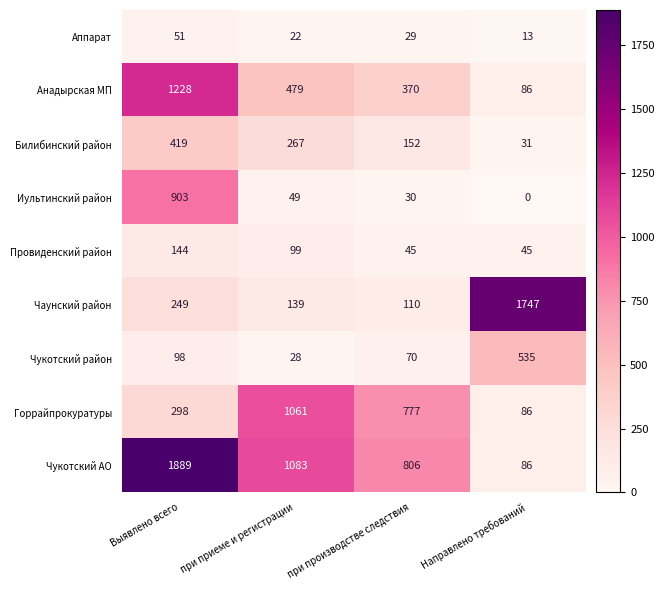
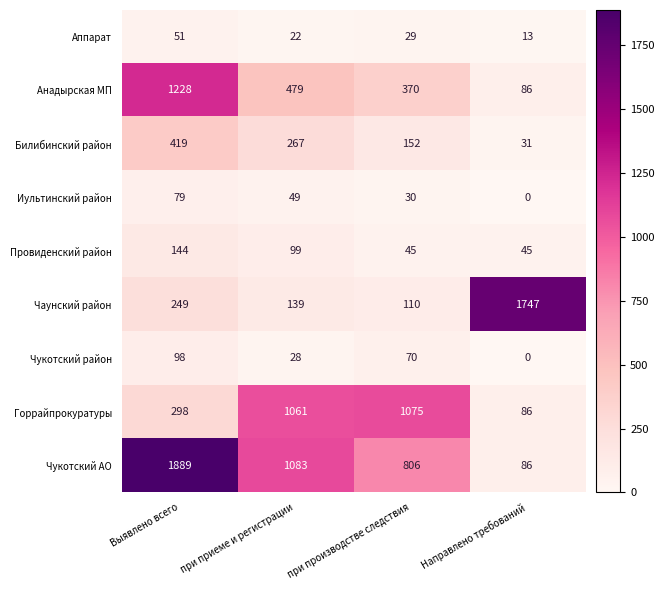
  {
    "Аппарат": {
      "Выявлено всего": 51,
      "при приеме и регистрации": 22,
      "при производстве следствия": 29,
      "Направлено требований": 13
    },
    "Анадырская МП": {
      "Выявлено всего": 1228,
      "при приеме и регистрации": 479,
      "при производстве следствия": 370,
      "Направлено требований": 86
    },
    "Билибинский район": {
      "Выявлено всего": 419,
      "при приеме и регистрации": 267,
      "при производстве следствия": 152,
      "Направлено требований": 31
    },
    "Иультинский район": {
-     "Выявлено всего": 903,
+     "Выявлено всего": 79,
      "при приеме и регистрации": 49,
      "при производстве следствия": 30,
      "Направлено требований": 0
    },
    "Провиденский район": {
      "Выявлено всего": 144,
      "при приеме и регистрации": 99,
      "при производстве следствия": 45,
      "Направлено требований": 45
    },
    "Чаунский район": {
      "Выявлено всего": 249,
      "при приеме и регистрации": 139,
      "при производстве следствия": 110,
      "Направлено требований": 1747
    },
    "Чукотский район": {
      "Выявлено всего": 98,
      "при приеме и регистрации": 28,
      "при производстве следствия": 70,
-     "Направлено требований": 535
+     "Направлено требований": 0
    },
    "Горрайпрокуратуры": {
      "Выявлено всего": 298,
      "при приеме и регистрации": 1061,
-     "при производстве следствия": 777,
+     "при производстве следствия": 1075,
      "Направлено требований": 86
    },
    "Чукотский АО": {
      "Выявлено всего": 1889,
      "при приеме и регистрации": 1083,
      "при производстве следствия": 806,
      "Направлено требований": 86
    }
  }
